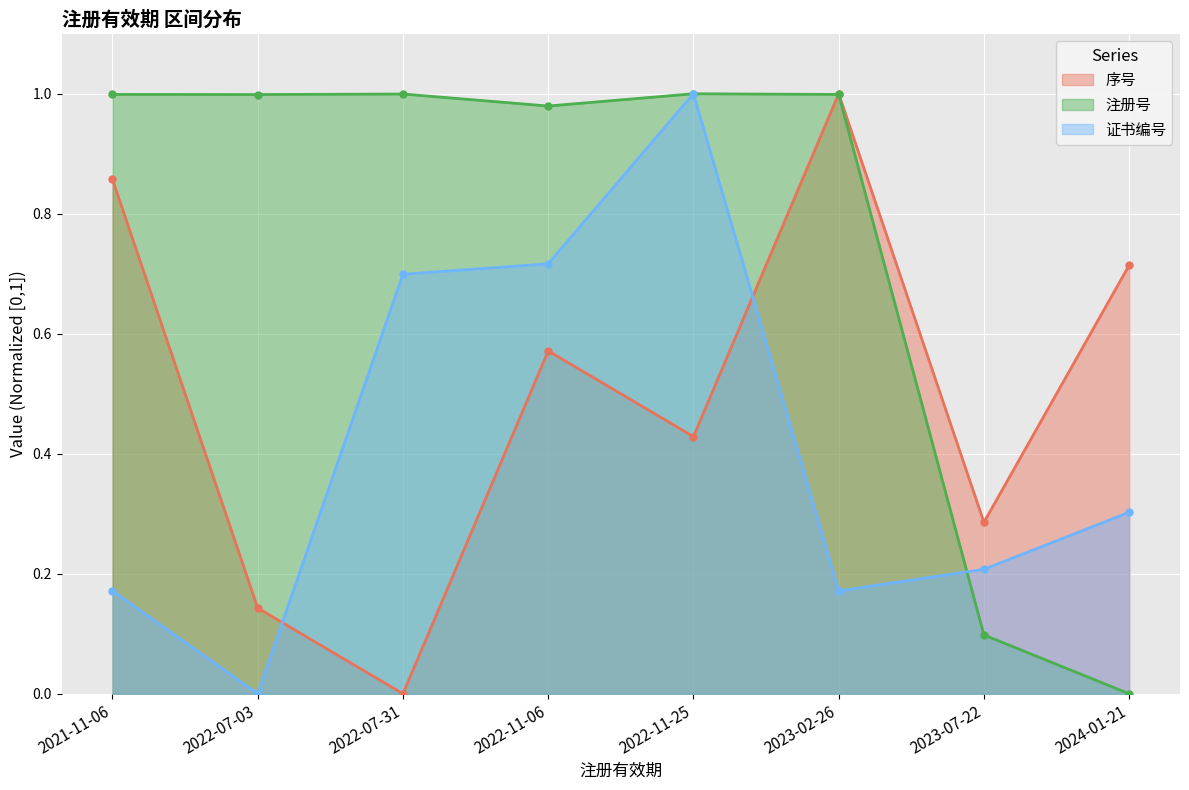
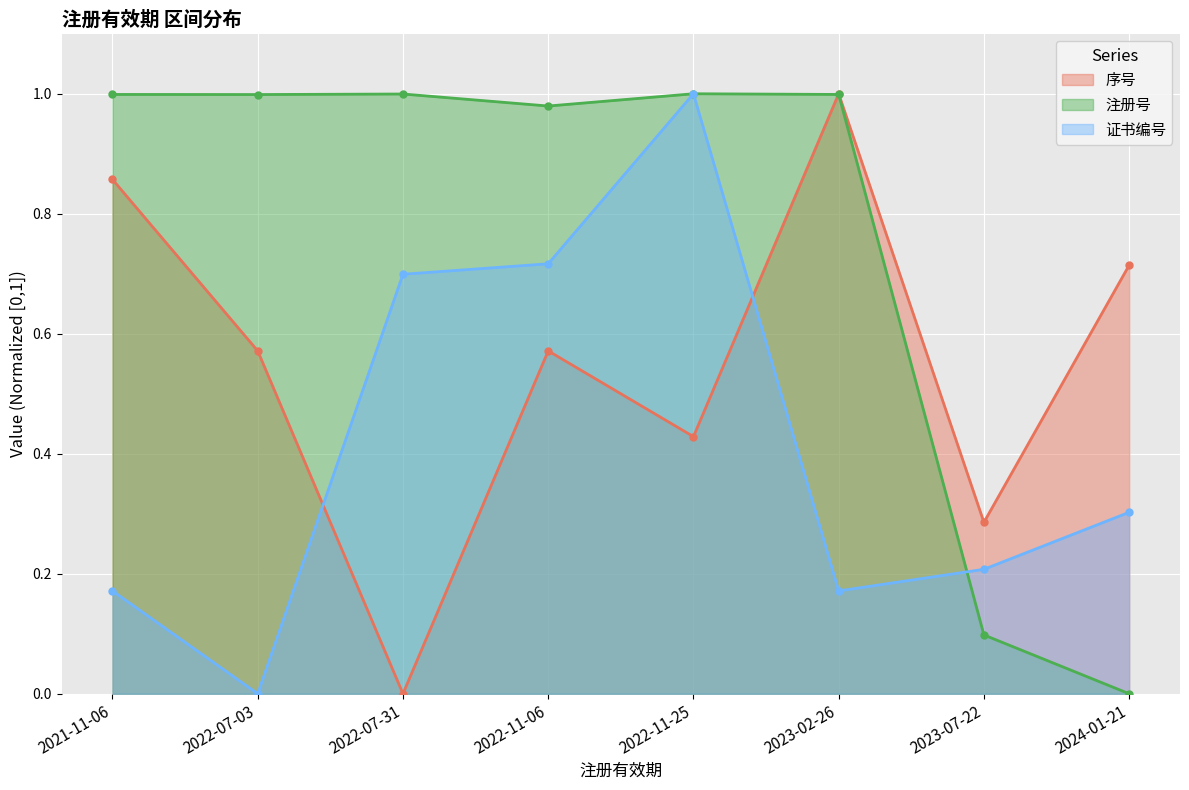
  {
    "序号": {
      "2021-11-06": 0.86,
-     "2022-07-03": 0.14,
+     "2022-07-03": 0.57,
      "2022-07-31": 0.00,
      "2022-11-06": 0.57,
      "2022-11-25": 0.43,
      "2023-07-22": 0.29,
      "2024-01-21": 0.71
    },
    "注册号": {
      "2021-11-06": 1.00,
      "2022-07-03": 1.00,
      "2022-07-31": 1.00,
      "2022-11-06": 0.98,
      "2023-07-22": 0.10,
      "2024-01-21": 0.00
    },
    "证书编号": {
      "2021-11-06": 0.17,
      "2022-07-03": 0.00,
      "2022-07-31": 0.70,
      "2022-11-06": 0.72,
      "2023-02-26": 0.17,
      "2023-07-22": 0.21,
      "2024-01-21": 0.30
    }
  }
